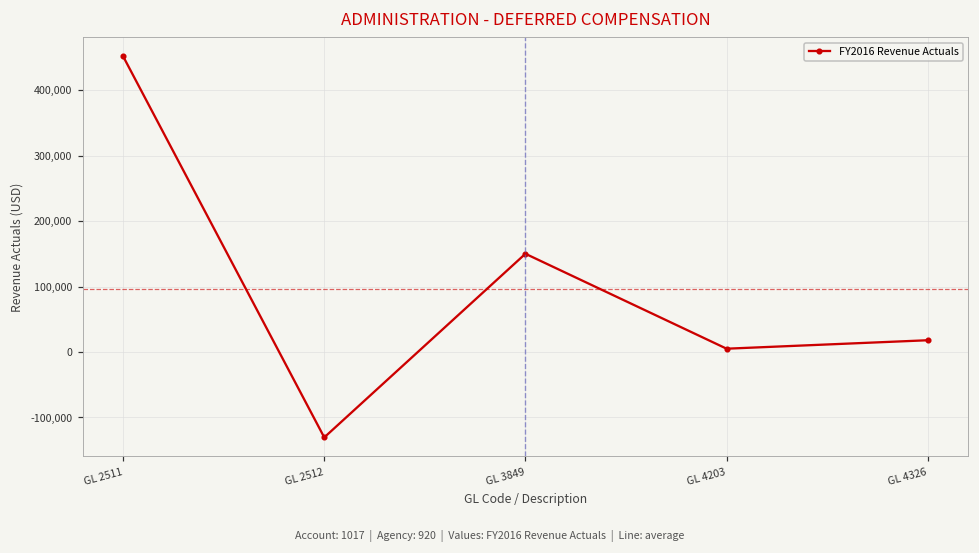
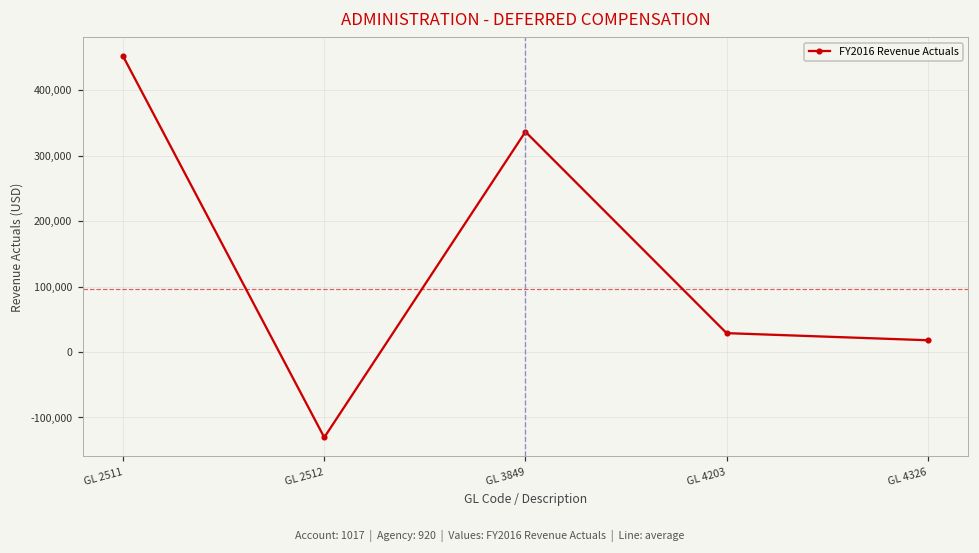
  {
    "GL 2511": "450,000",
    "GL 2512": "-130,000",
-   "GL 3849": "150,000",
-   "GL 4203": "10,000",
+   "GL 3849": "340,000",
+   "GL 4203": "30,000",
    "GL 4326": "20,000"
  }
